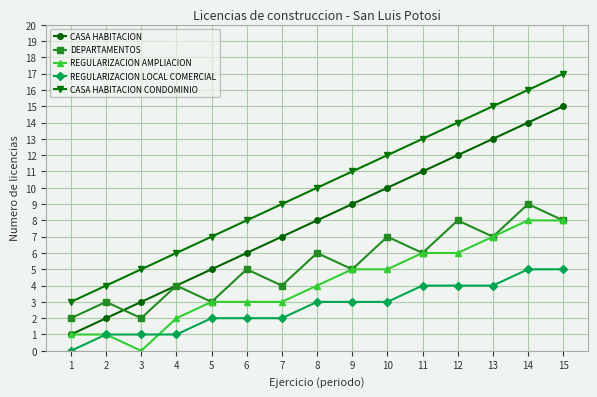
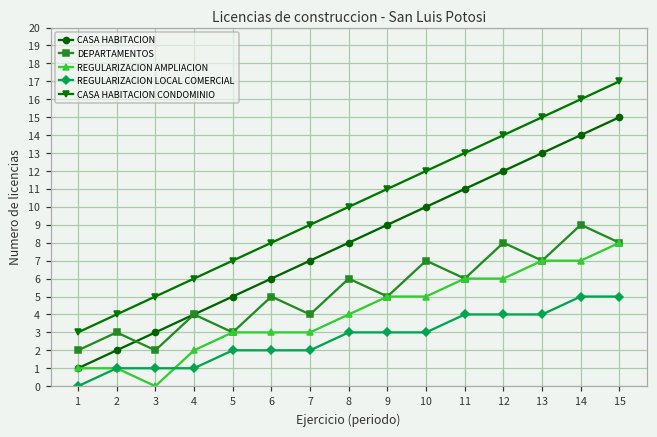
  {
    "REGULARIZACION AMPLIACION": {
      "3": 0,
      "4": 2,
      "6": 3,
      "7": 3,
      "8": 4,
      "10": 5,
      "12": 6,
-     "14": 8
+     "14": 7
    },
    "REGULARIZACION LOCAL COMERCIAL": {
      "1": 0,
      "3": 1,
      "4": 1,
      "5": 2,
      "6": 2,
      "7": 2,
      "8": 3,
      "9": 3,
      "10": 3,
      "11": 4,
      "12": 4,
      "13": 4,
      "14": 5,
      "15": 5
    }
  }
